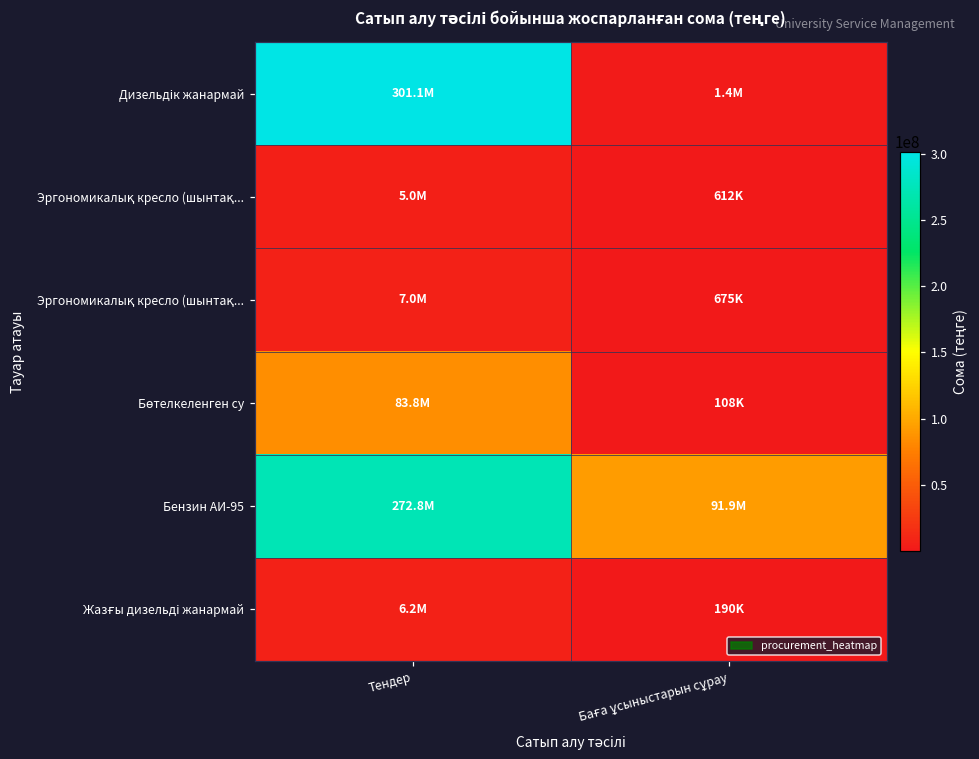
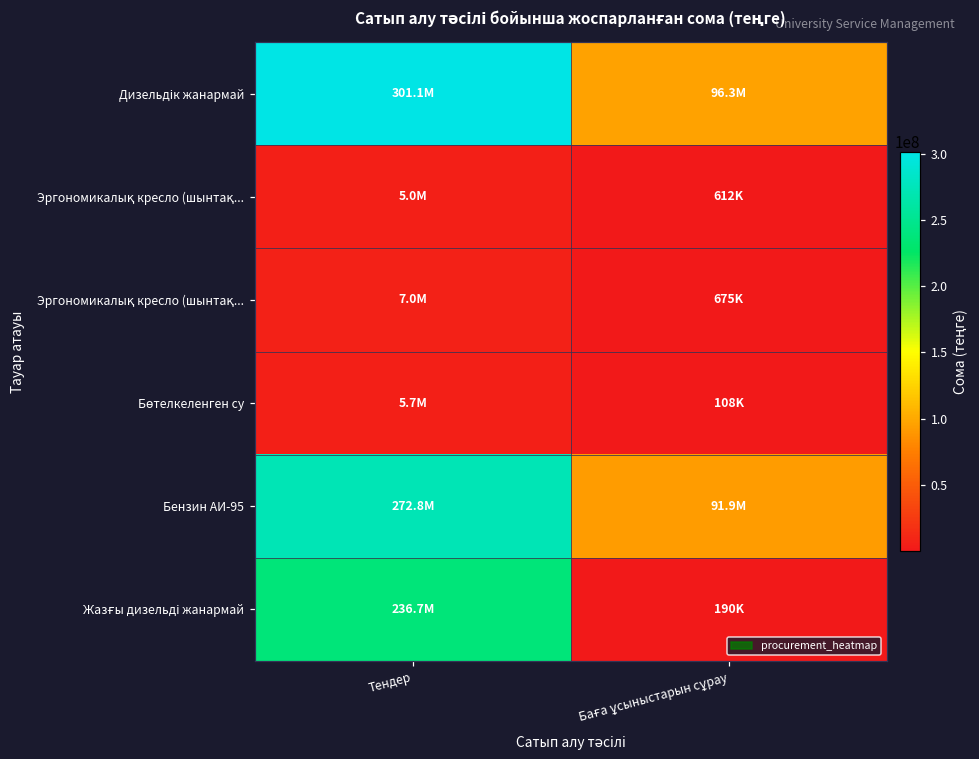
  {
    "Дизельдік жанармай": {
      "Тендер": "301.1M",
-     "Баға ұсыныстарын сұрау": "1.4M"
+     "Баға ұсыныстарын сұрау": "96.3M"
    },
    "Бөтелкеленген су": {
-     "Тендер": "83.8M",
+     "Тендер": "5.7M",
      "Баға ұсыныстарын сұрау": "108K"
    },
    "Бензин АИ-95": {
      "Тендер": "272.8M",
      "Баға ұсыныстарын сұрау": "91.9M"
    },
    "Жазғы дизельді жанармай": {
-     "Тендер": "6.2M",
+     "Тендер": "236.7M",
      "Баға ұсыныстарын сұрау": "190K"
    }
  }
